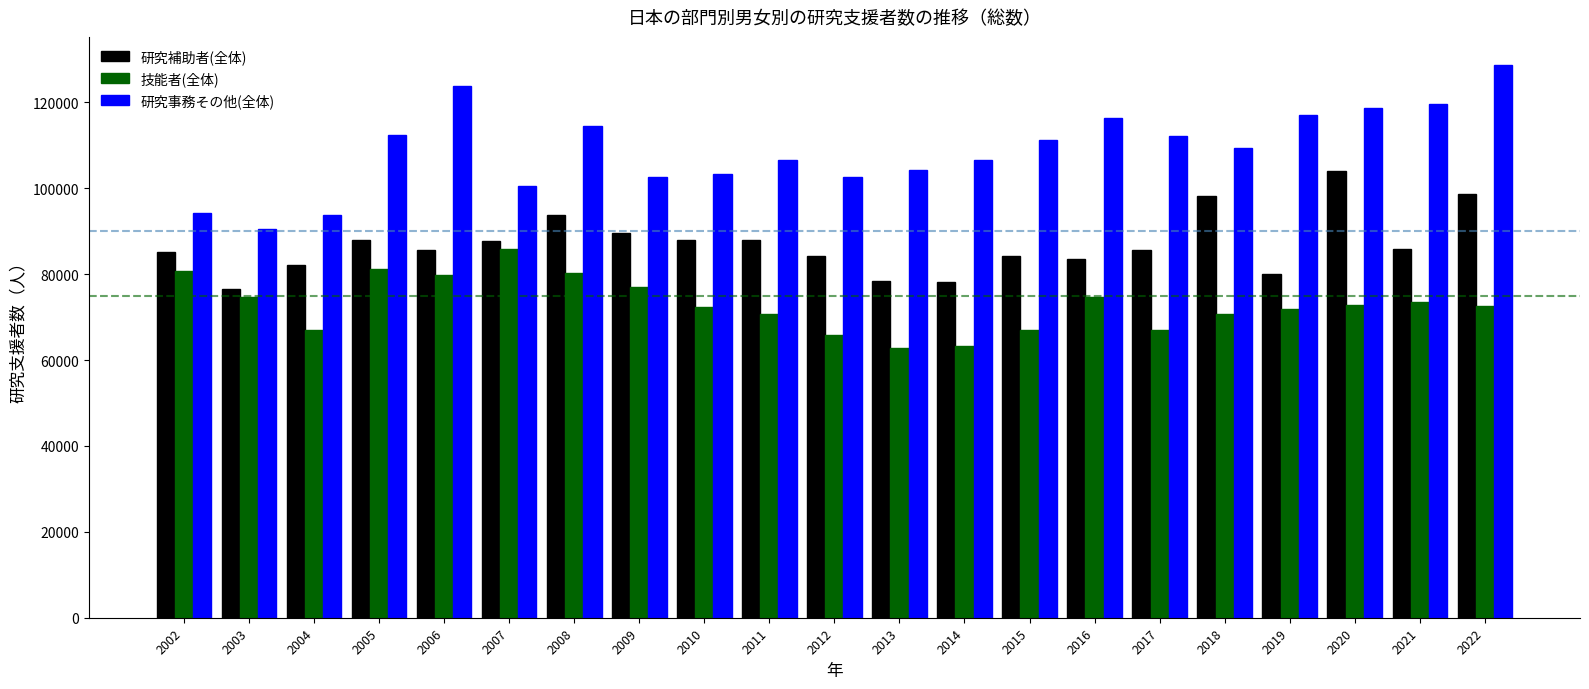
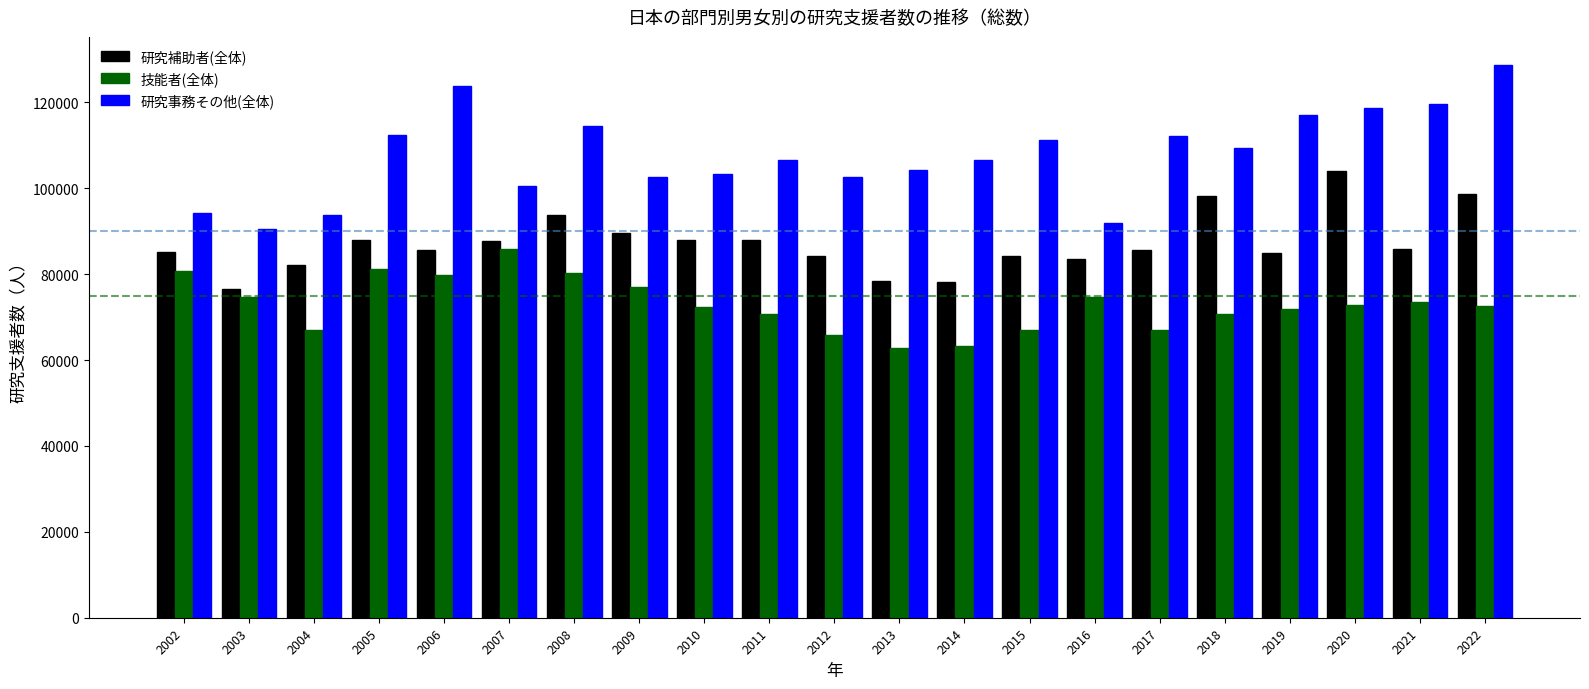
  {
    "研究補助者(全体)": {
      "2002": 85000,
      "2003": 76000,
      "2004": 82000,
      "2005": 88000,
      "2006": 86000,
      "2007": 88000,
      "2008": 94000,
      "2009": 90000,
      "2010": 88000,
      "2011": 88000,
      "2012": 84000,
      "2013": 78000,
      "2014": 78000,
      "2015": 84000,
      "2016": 83000,
      "2017": 86000,
      "2018": 98000,
-     "2019": 80000,
+     "2019": 85000,
      "2020": 104000,
      "2021": 86000,
      "2022": 99000
    },
    "技能者(全体)": {
      "2002": 81000,
      "2003": 75000,
      "2004": 67000,
      "2005": 81000,
      "2006": 80000,
      "2007": 86000,
      "2008": 80000,
      "2009": 77000,
      "2010": 72000,
      "2011": 71000,
      "2012": 66000,
      "2013": 63000,
      "2014": 63000,
      "2015": 67000,
      "2016": 75000,
      "2017": 67000,
      "2018": 71000,
      "2019": 72000,
      "2020": 73000,
      "2021": 74000,
      "2022": 73000
    },
    "研究事務その他(全体)": {
      "2002": 94000,
      "2003": 90000,
      "2004": 94000,
      "2005": 112000,
      "2006": 124000,
      "2007": 101000,
      "2008": 114000,
      "2009": 103000,
      "2010": 103000,
      "2011": 107000,
      "2012": 103000,
      "2013": 104000,
      "2014": 106000,
      "2015": 111000,
-     "2016": 116000,
+     "2016": 92000,
      "2017": 112000,
      "2018": 109000,
      "2019": 117000,
      "2020": 119000,
      "2021": 120000,
      "2022": 129000
    }
  }
